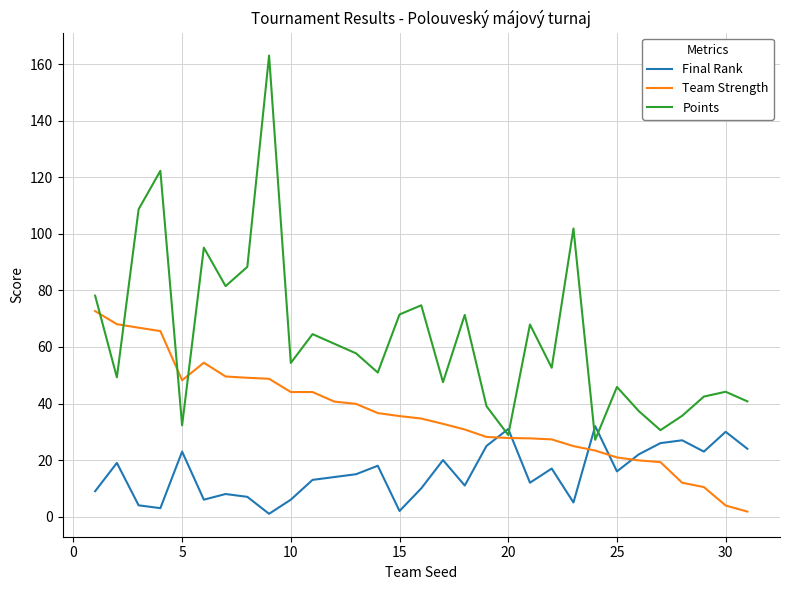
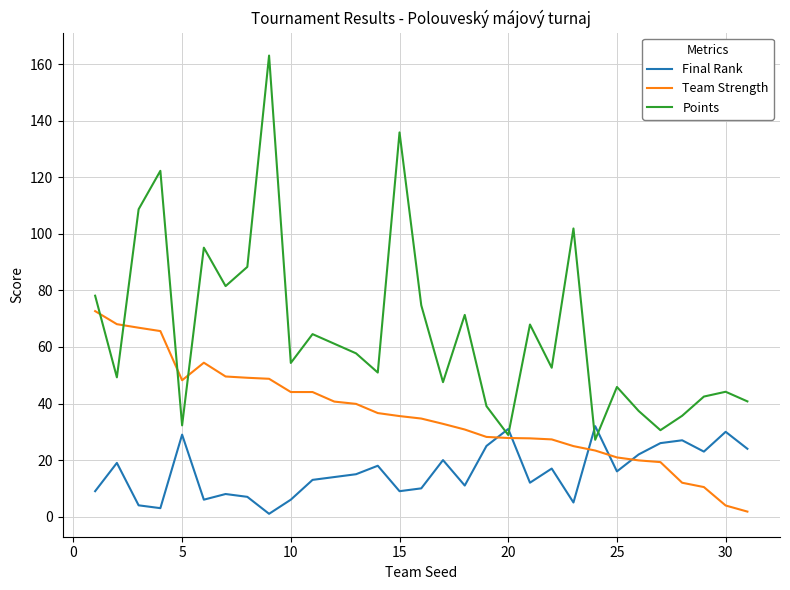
  {
    "Final Rank": {
-     "5": 23,
+     "5": 29,
      "10": 6,
-     "15": 2,
+     "15": 9,
      "20": 31,
      "25": 16,
      "30": 30
    },
    "Team Strength": {
      "5": 48,
      "10": 44,
      "15": 36,
      "20": 28,
      "25": 21,
      "30": 4
    },
    "Points": {
      "5": 32,
      "10": 54,
-     "15": 71,
+     "15": 136,
      "20": 29,
      "25": 46,
      "30": 44
    }
  }
